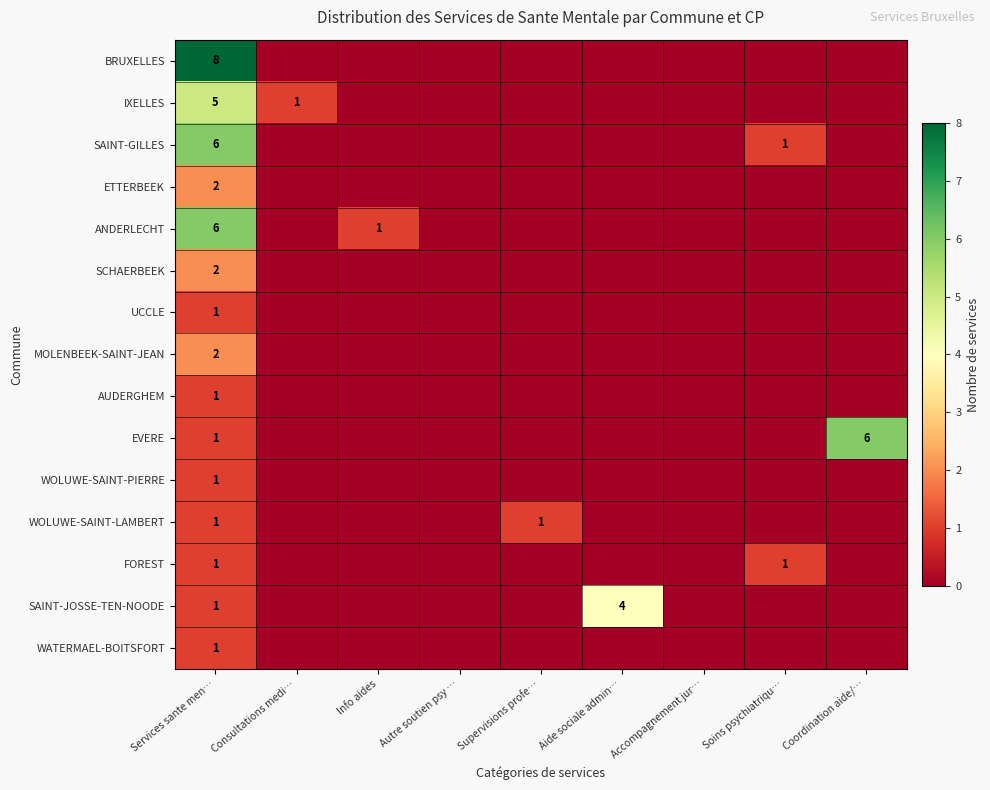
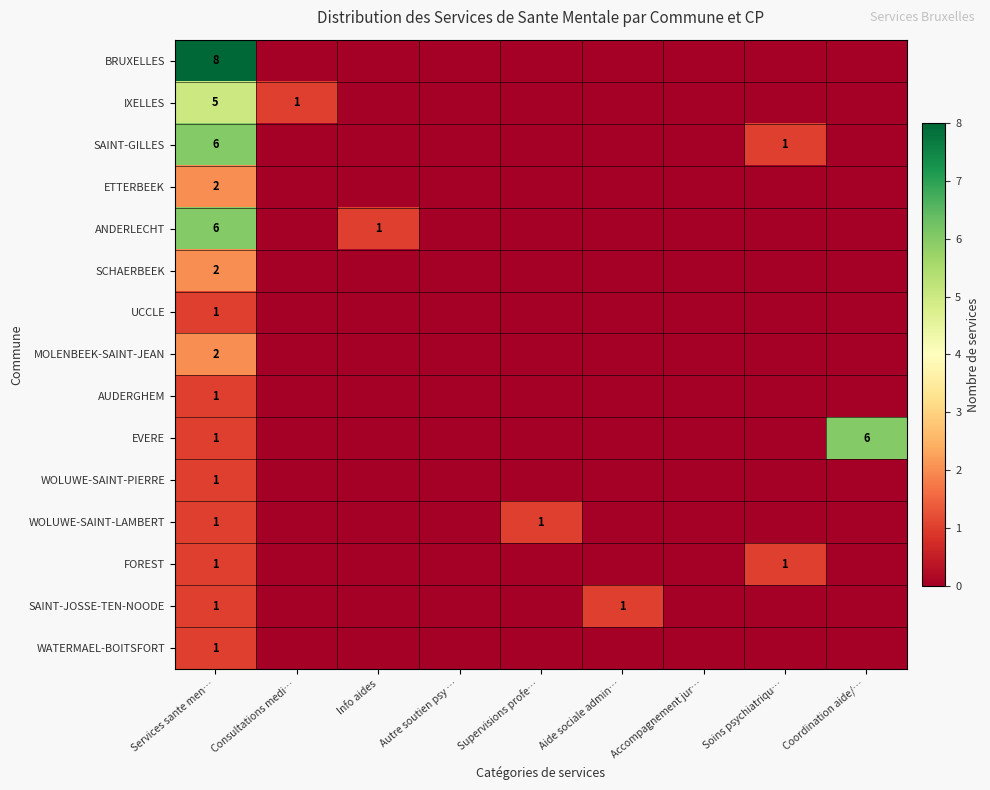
  {
    "BRUXELLES": {
      "Services sante men…": 8
    },
    "IXELLES": {
      "Services sante men…": 5,
      "Consultations medi…": 1
    },
    "SAINT-GILLES": {
      "Services sante men…": 6,
      "Soins psychiatriqu…": 1
    },
    "ETTERBEEK": {
      "Services sante men…": 2
    },
    "ANDERLECHT": {
      "Services sante men…": 6,
      "Info aides": 1
    },
    "SCHAERBEEK": {
      "Services sante men…": 2
    },
    "UCCLE": {
      "Services sante men…": 1
    },
    "MOLENBEEK-SAINT-JEAN": {
      "Services sante men…": 2
    },
    "AUDERGHEM": {
      "Services sante men…": 1
    },
    "EVERE": {
      "Services sante men…": 1,
      "Coordination aide/…": 6
    },
    "WOLUWE-SAINT-PIERRE": {
      "Services sante men…": 1
    },
    "WOLUWE-SAINT-LAMBERT": {
      "Services sante men…": 1,
      "Supervisions profe…": 1
    },
    "FOREST": {
      "Services sante men…": 1,
      "Soins psychiatriqu…": 1
    },
    "SAINT-JOSSE-TEN-NOODE": {
      "Services sante men…": 1,
-     "Aide sociale admin…": 4
+     "Aide sociale admin…": 1
    },
    "WATERMAEL-BOITSFORT": {
      "Services sante men…": 1
    }
  }
